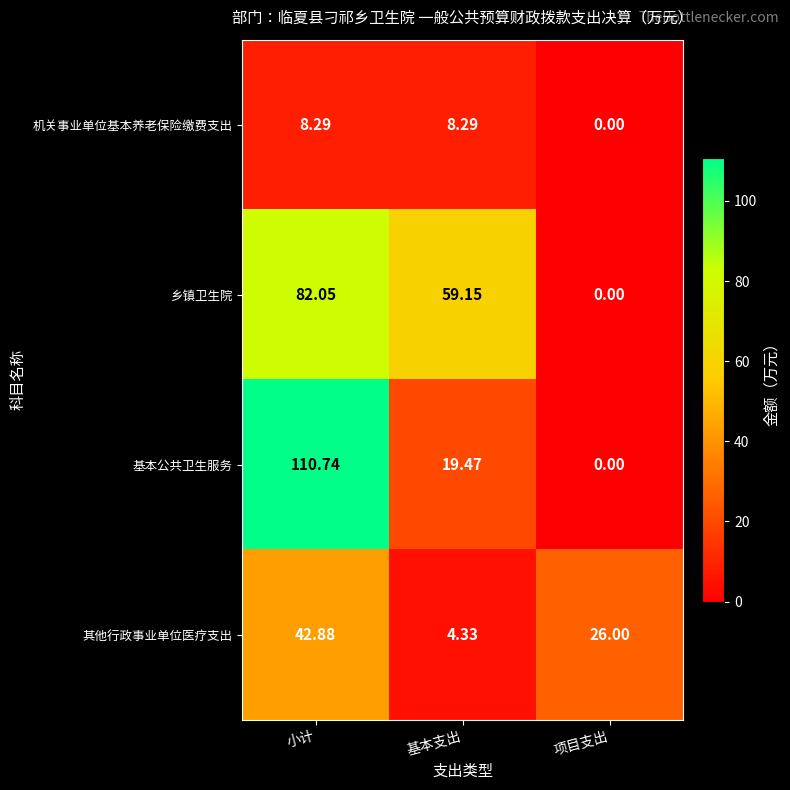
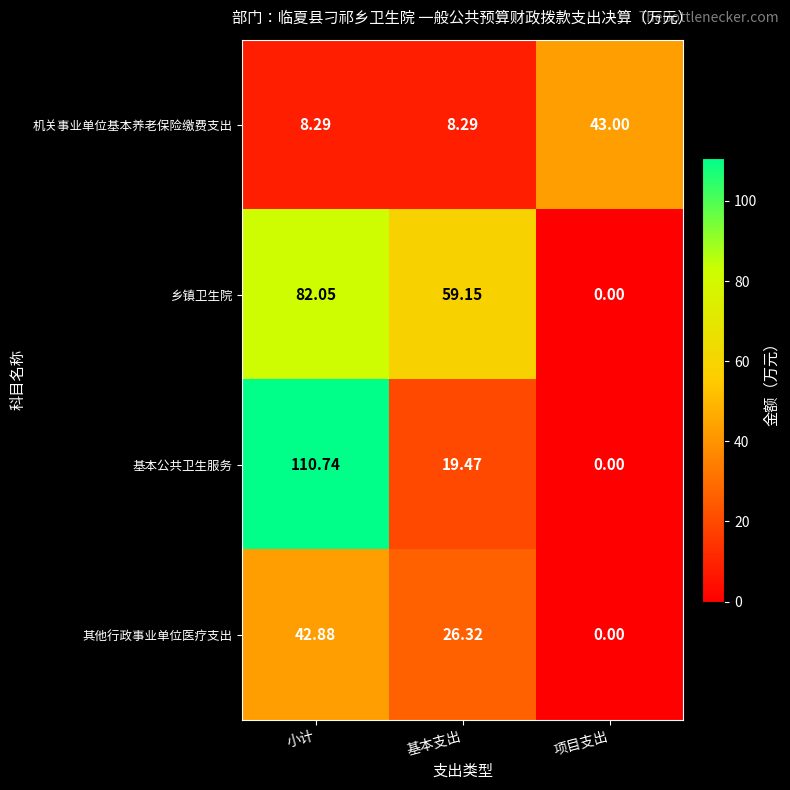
  {
    "机关事业单位基本养老保险缴费支出": {
      "小计": 8.29,
      "基本支出": 8.29,
-     "项目支出": 0.00
+     "项目支出": 43.00
    },
    "乡镇卫生院": {
      "小计": 82.05,
      "基本支出": 59.15,
      "项目支出": 0.00
    },
    "基本公共卫生服务": {
      "小计": 110.74,
      "基本支出": 19.47,
      "项目支出": 0.00
    },
    "其他行政事业单位医疗支出": {
      "小计": 42.88,
-     "基本支出": 4.33,
-     "项目支出": 26.00
+     "基本支出": 26.32,
+     "项目支出": 0.00
    }
  }
